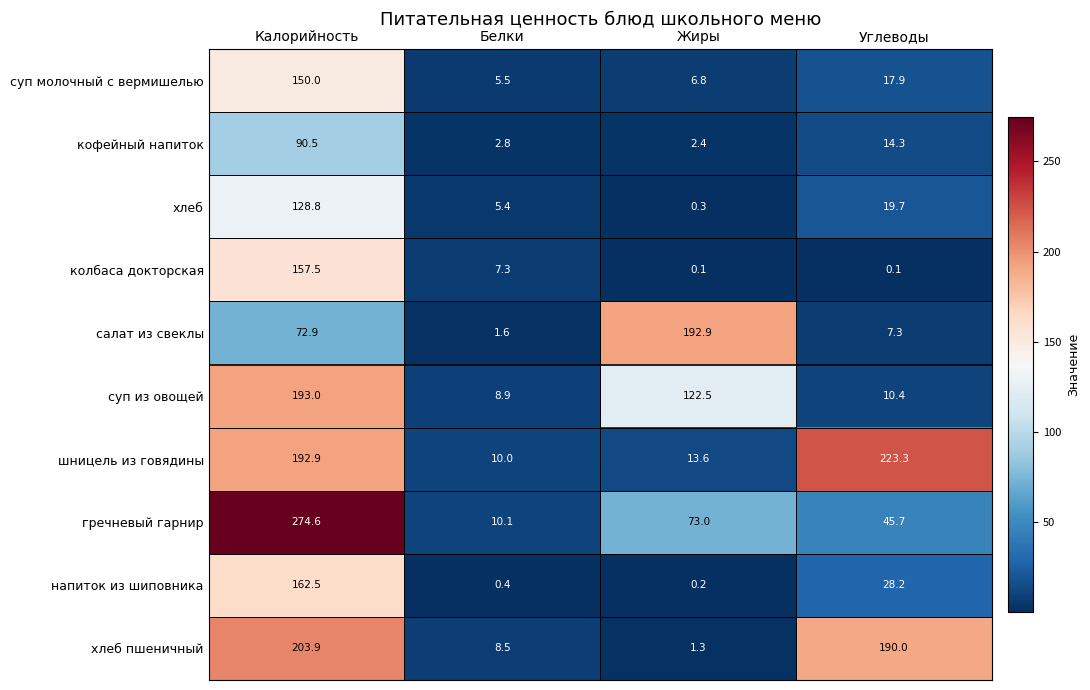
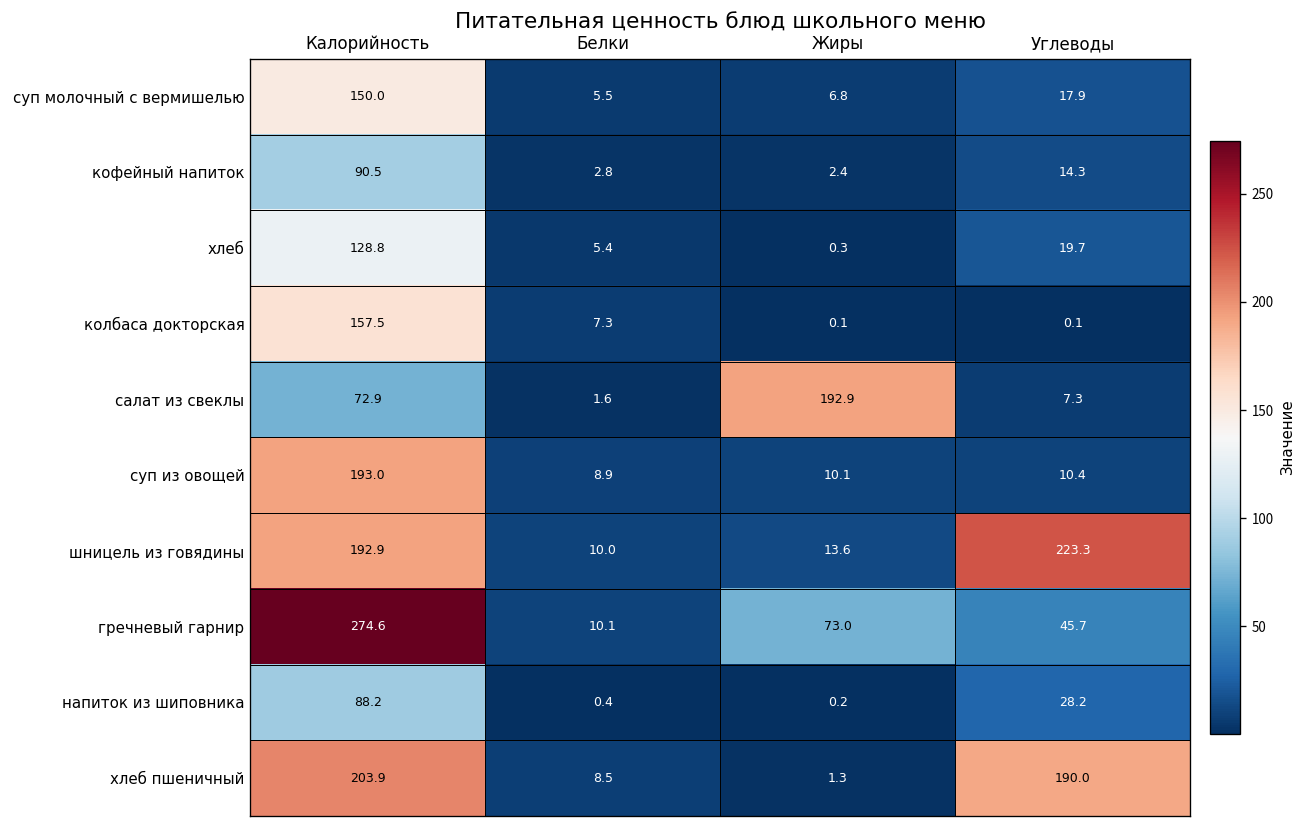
  {
    "суп молочный с вермишелью": {
      "Калорийность": 150.0,
      "Белки": 5.5,
      "Жиры": 6.8,
      "Углеводы": 17.9
    },
    "кофейный напиток": {
      "Калорийность": 90.5,
      "Белки": 2.8,
      "Жиры": 2.4,
      "Углеводы": 14.3
    },
    "хлеб": {
      "Калорийность": 128.8,
      "Белки": 5.4,
      "Жиры": 0.3,
      "Углеводы": 19.7
    },
    "колбаса докторская": {
      "Калорийность": 157.5,
      "Белки": 7.3,
      "Жиры": 0.1,
      "Углеводы": 0.1
    },
    "салат из свеклы": {
      "Калорийность": 72.9,
      "Белки": 1.6,
      "Жиры": 192.9,
      "Углеводы": 7.3
    },
    "суп из овощей": {
      "Калорийность": 193.0,
      "Белки": 8.9,
-     "Жиры": 122.5,
+     "Жиры": 10.1,
      "Углеводы": 10.4
    },
    "шницель из говядины": {
      "Калорийность": 192.9,
      "Белки": 10.0,
      "Жиры": 13.6,
      "Углеводы": 223.3
    },
    "гречневый гарнир": {
      "Калорийность": 274.6,
      "Белки": 10.1,
      "Жиры": 73.0,
      "Углеводы": 45.7
    },
    "напиток из шиповника": {
-     "Калорийность": 162.5,
+     "Калорийность": 88.2,
      "Белки": 0.4,
      "Жиры": 0.2,
      "Углеводы": 28.2
    },
    "хлеб пшеничный": {
      "Калорийность": 203.9,
      "Белки": 8.5,
      "Жиры": 1.3,
      "Углеводы": 190.0
    }
  }
